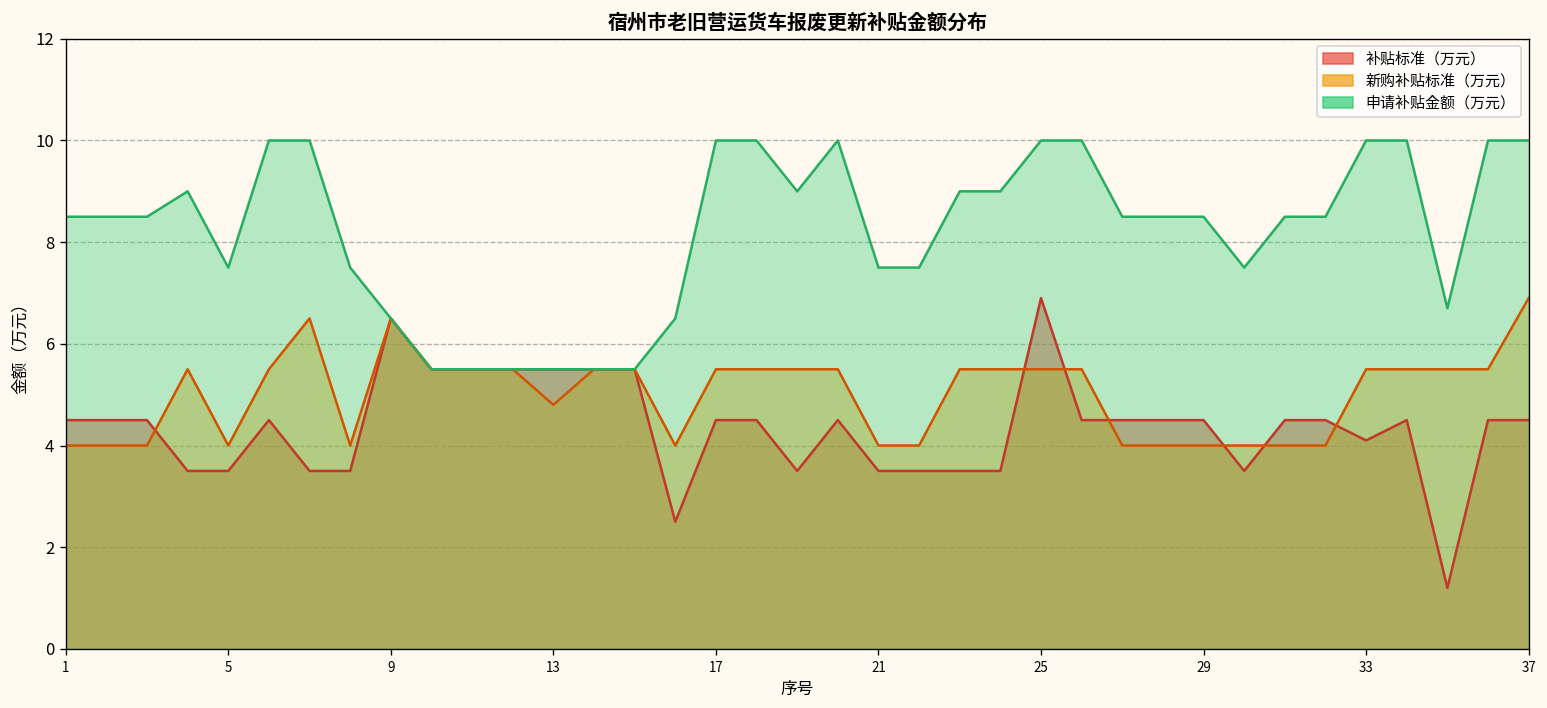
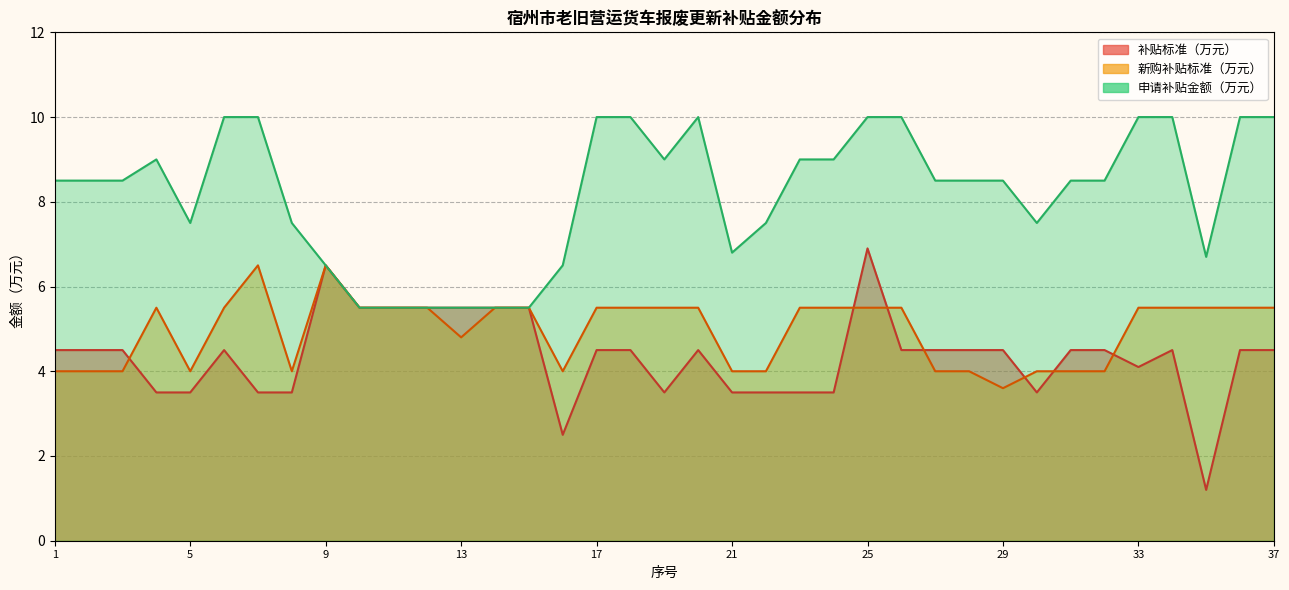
  {
    "补贴标准（万元）": {
      "1": 4.5,
      "5": 3.5,
      "17": 4.5,
      "21": 3.5,
      "25": 6.9,
      "29": 4.5,
      "33": 4.1,
      "37": 4.5
    },
    "新购补贴标准（万元）": {
      "1": 4.0,
      "5": 4.0,
      "13": 4.8,
      "17": 5.5,
      "21": 4.0,
      "25": 5.5,
-     "29": 4.0,
+     "29": 3.6,
      "33": 5.5,
-     "37": 6.9
+     "37": 5.5
    },
    "申请补贴金额（万元）": {
      "1": 8.5,
      "5": 7.5,
      "17": 10.0,
-     "21": 7.5,
+     "21": 6.8,
      "25": 10.0,
      "29": 8.5,
      "33": 10.0,
      "37": 10.0
    }
  }
